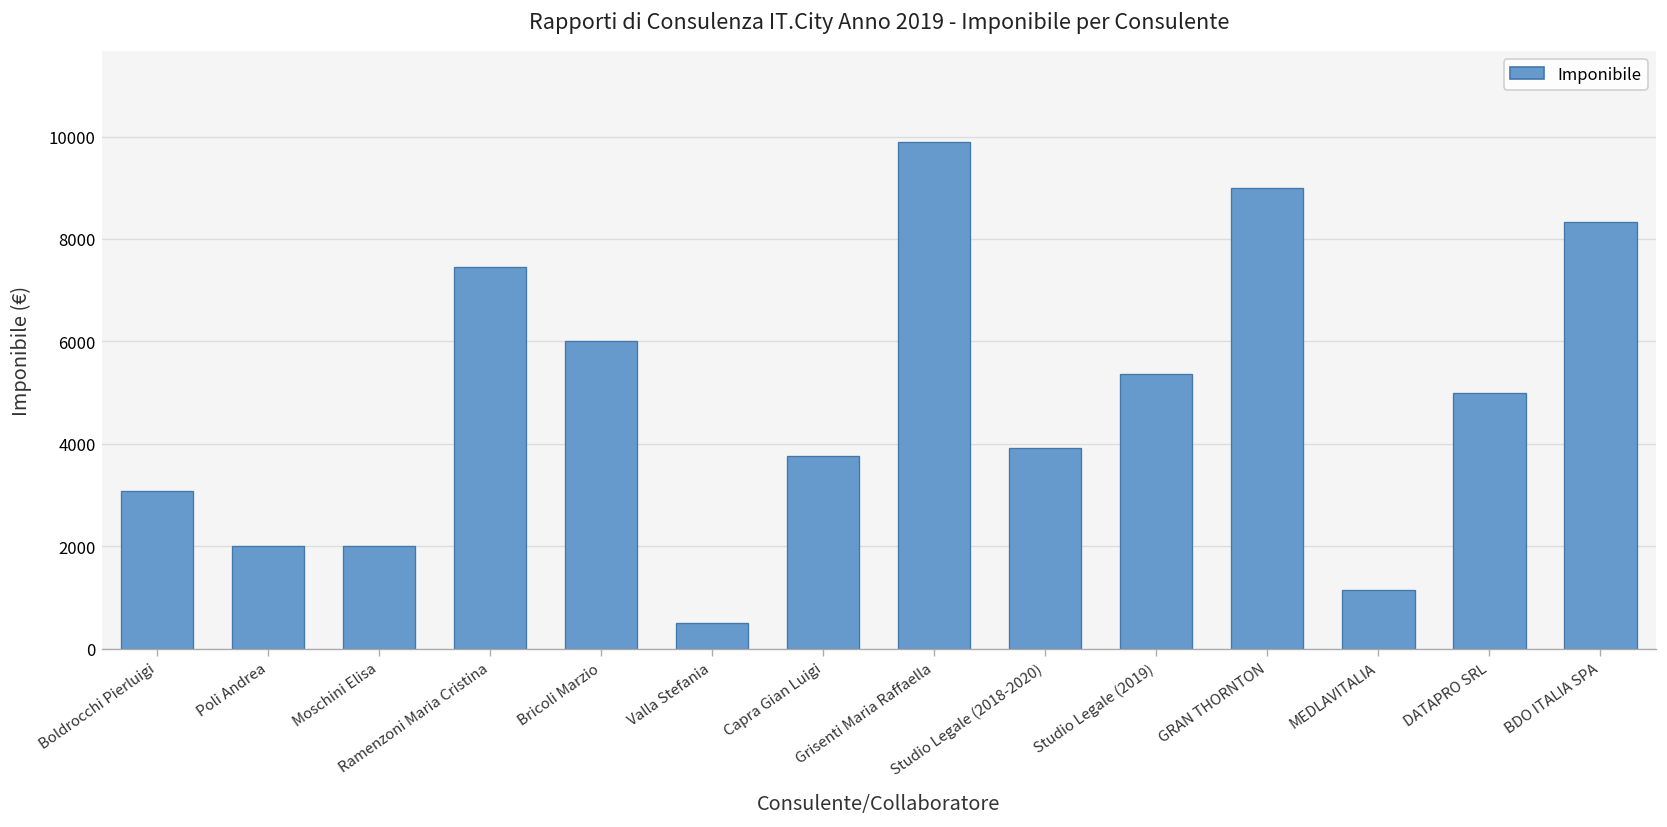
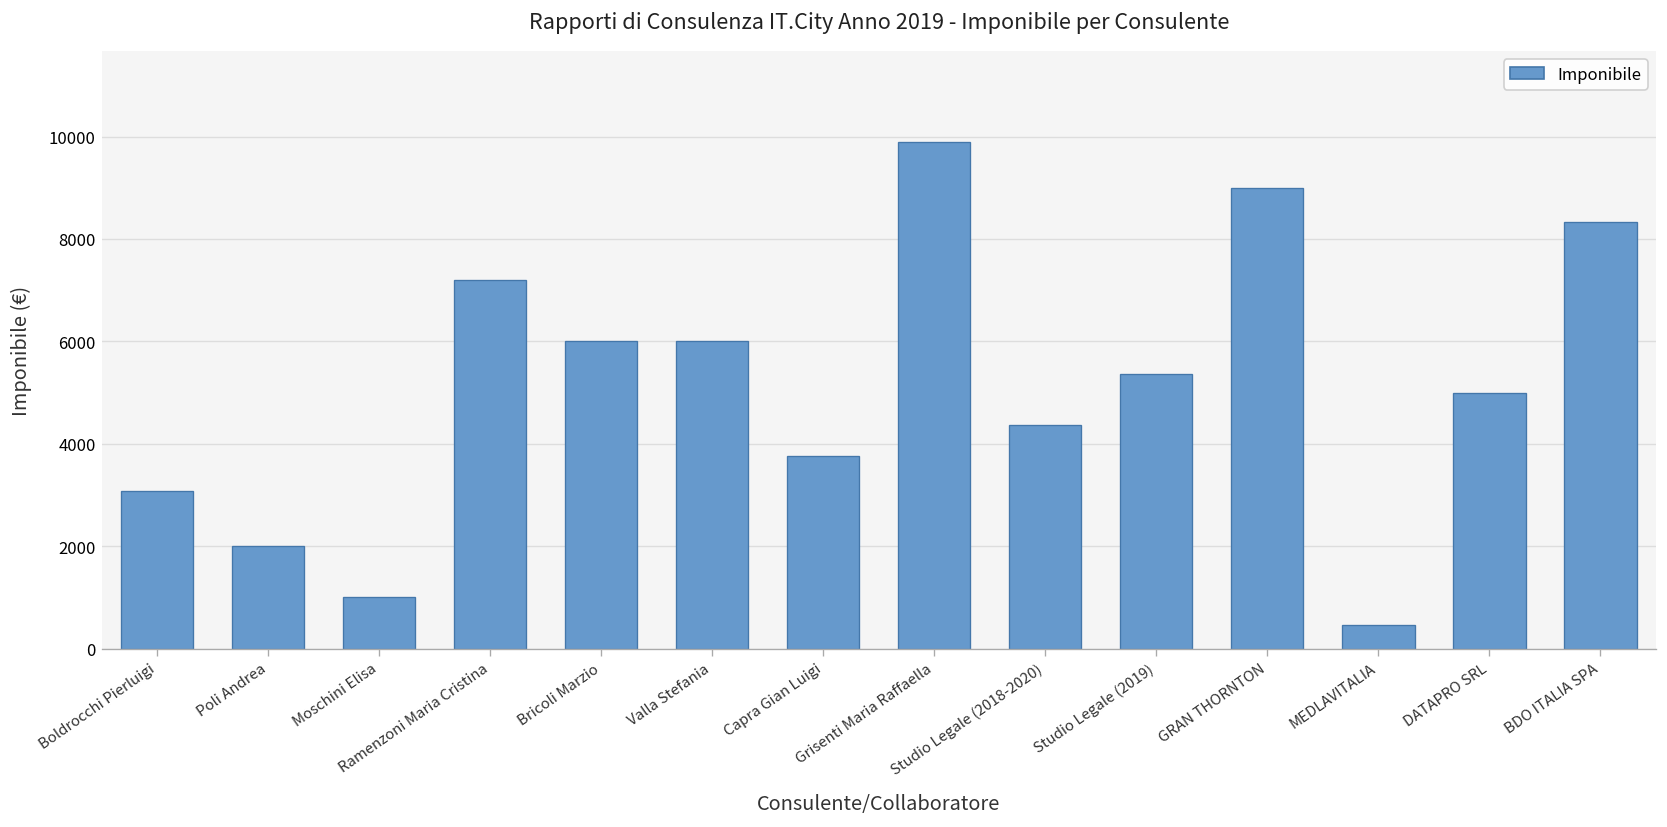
  {
    "Boldrocchi Pierluigi": 3100,
    "Poli Andrea": 2000,
-   "Moschini Elisa": 2000,
-   "Ramenzoni Maria Cristina": 7500,
+   "Moschini Elisa": 1000,
+   "Ramenzoni Maria Cristina": 7200,
    "Bricoli Marzio": 6000,
-   "Valla Stefania": 500,
+   "Valla Stefania": 6000,
    "Capra Gian Luigi": 3800,
    "Grisenti Maria Raffaella": 9900,
-   "Studio Legale (2018-2020)": 3900,
+   "Studio Legale (2018-2020)": 4400,
    "Studio Legale (2019)": 5400,
    "GRAN THORNTON": 9000,
-   "MEDLAVITALIA": 1100,
+   "MEDLAVITALIA": 500,
    "DATAPRO SRL": 5000,
    "BDO ITALIA SPA": 8300
  }
